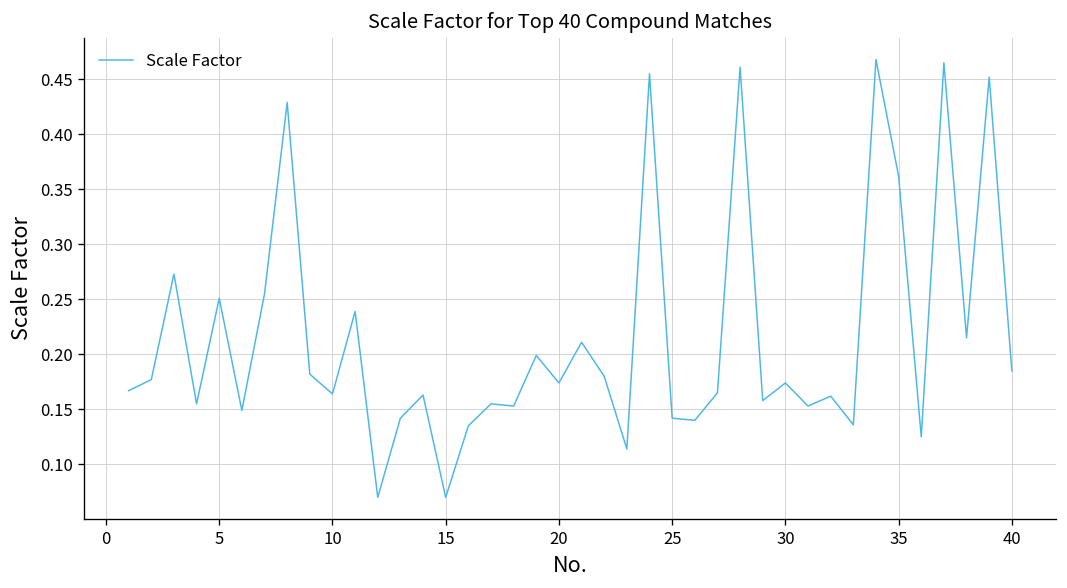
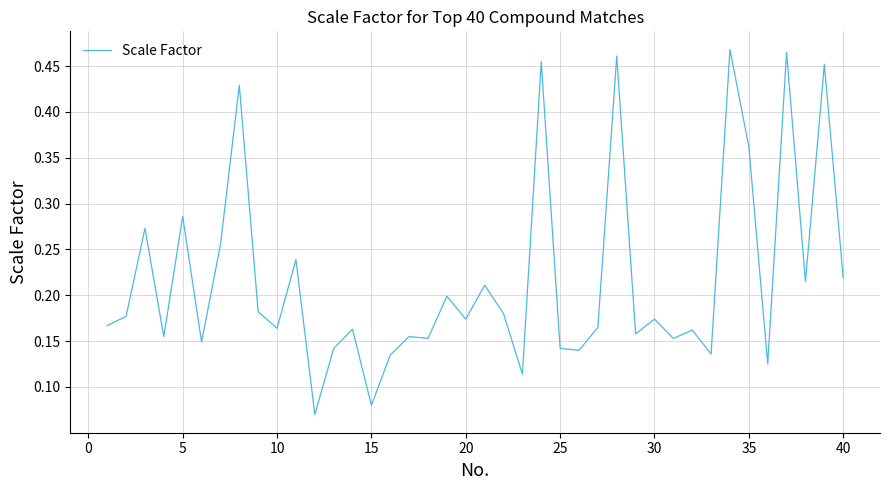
  {
-   "5": 0.25,
+   "5": 0.29,
    "10": 0.16,
-   "15": 0.07,
+   "15": 0.08,
    "20": 0.17,
    "25": 0.14,
    "30": 0.17,
    "35": 0.36,
-   "40": 0.19
+   "40": 0.22
  }
